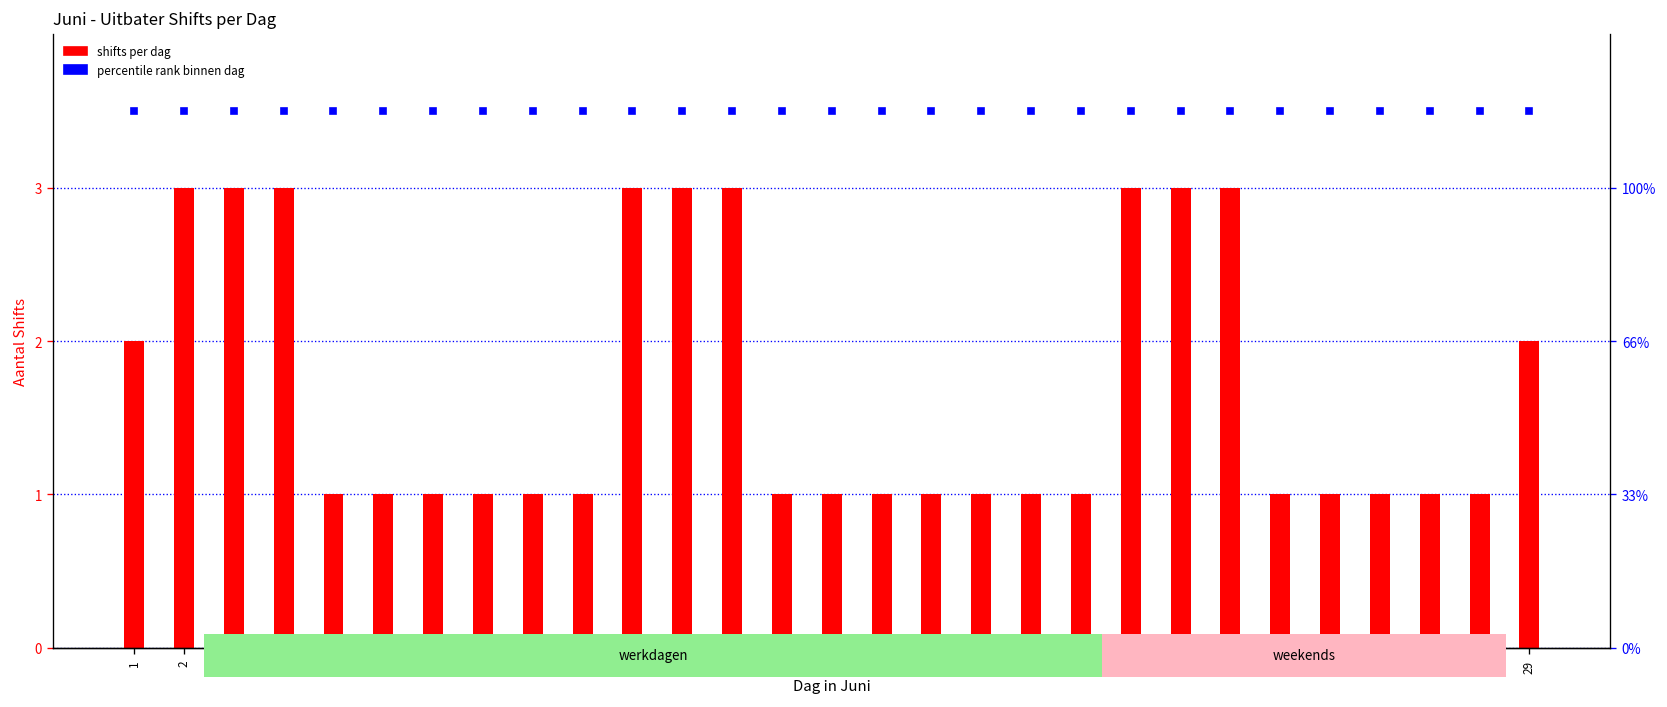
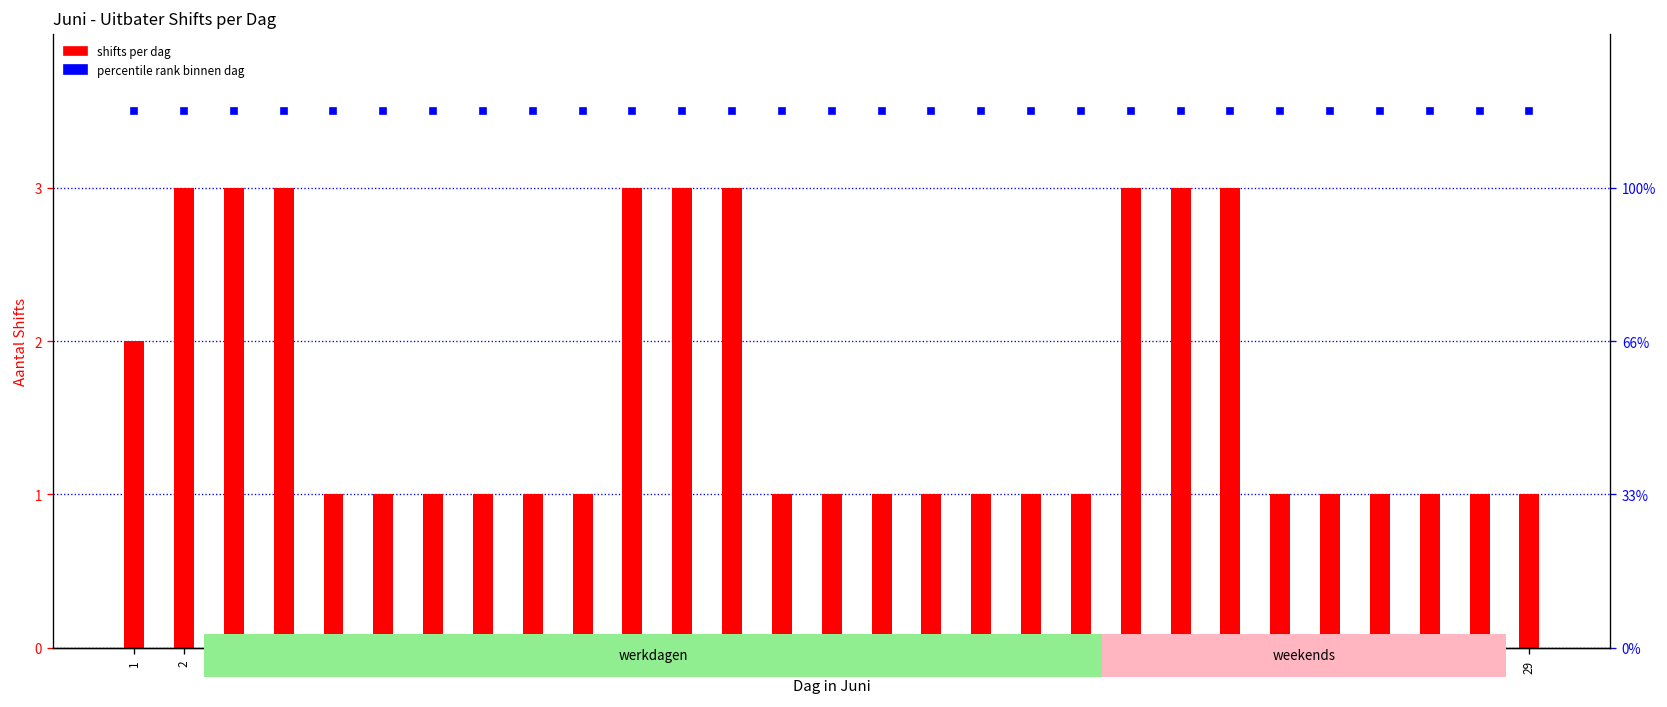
  {
    "Juni - Uitbater Shifts per Dag": {
      "shifts per dag": {
        "1": 2,
        "2": 3,
-       "29": 2
+       "29": 1
      }
    }
  }
